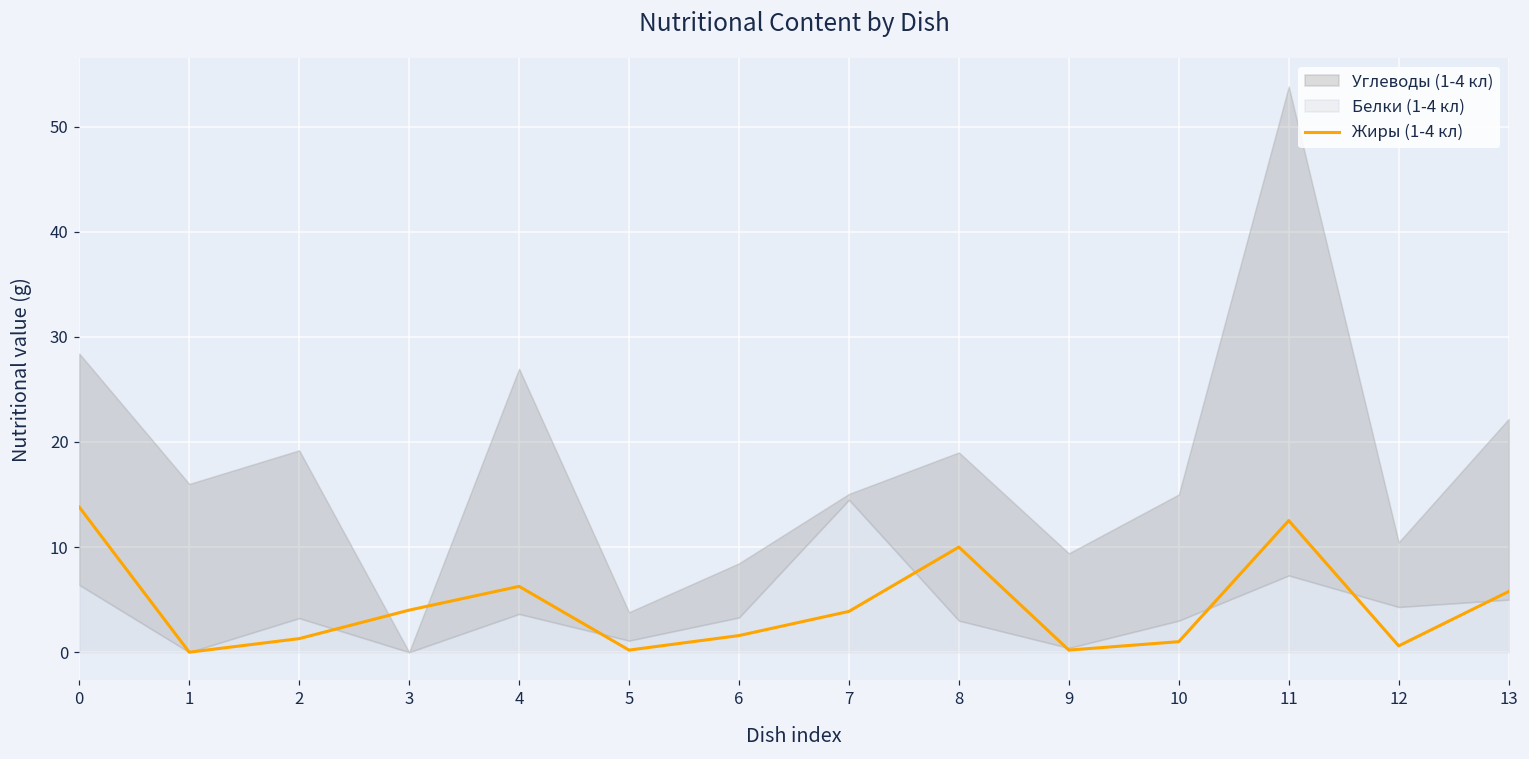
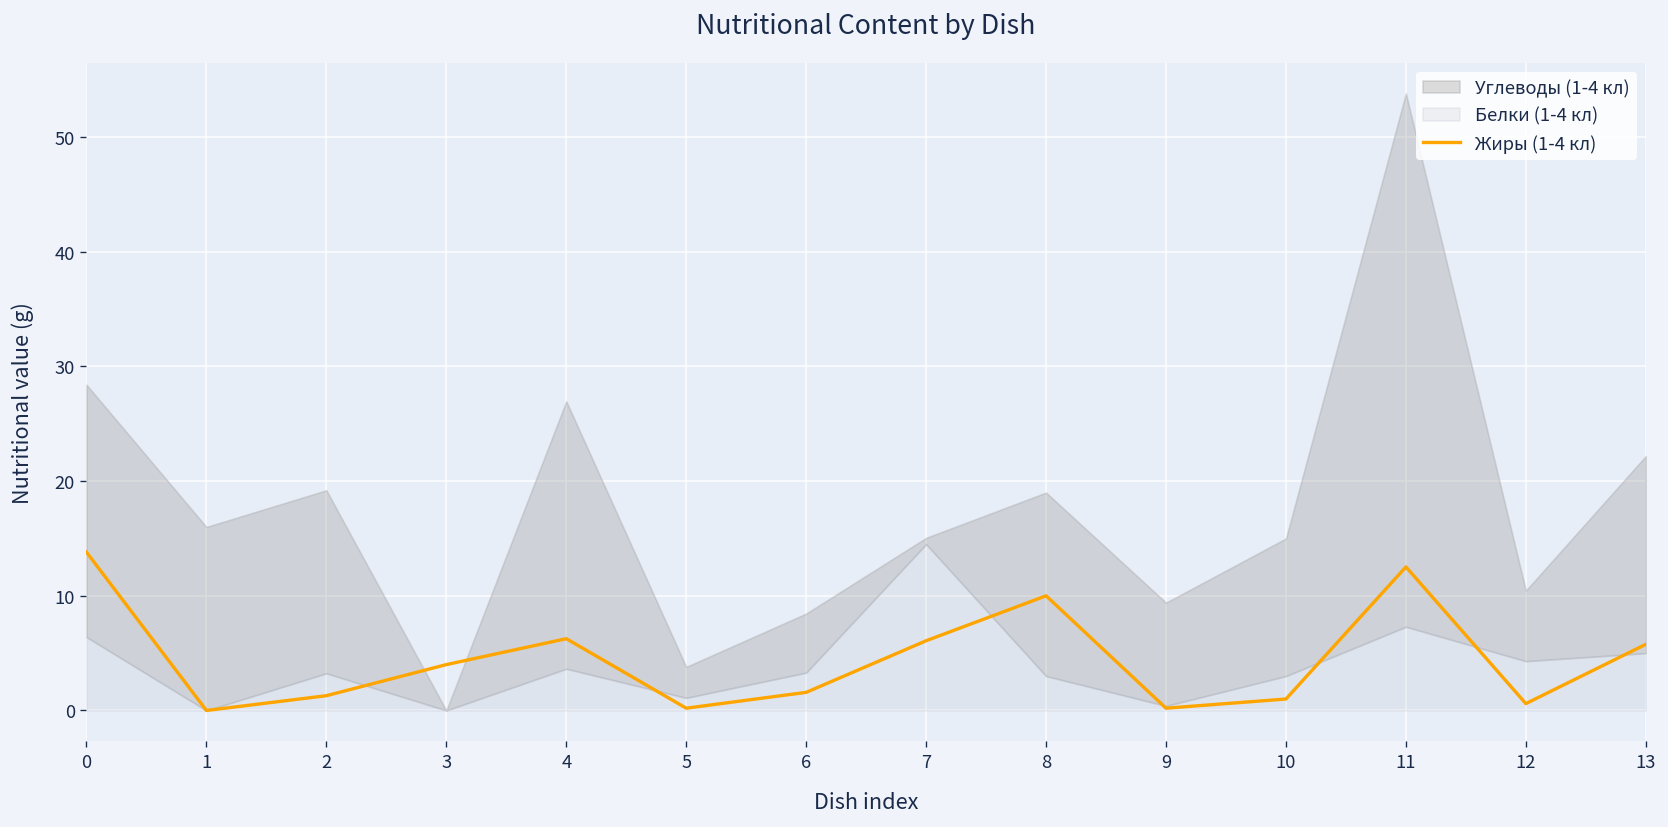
  {
    "Жиры (1-4 кл)": {
      "0": 14,
      "2": 1,
      "3": 4,
      "4": 6,
      "5": 0,
      "6": 2,
-     "7": 4,
+     "7": 6,
      "8": 10,
      "10": 1,
      "11": 13,
      "12": 1,
      "13": 6
    }
  }
